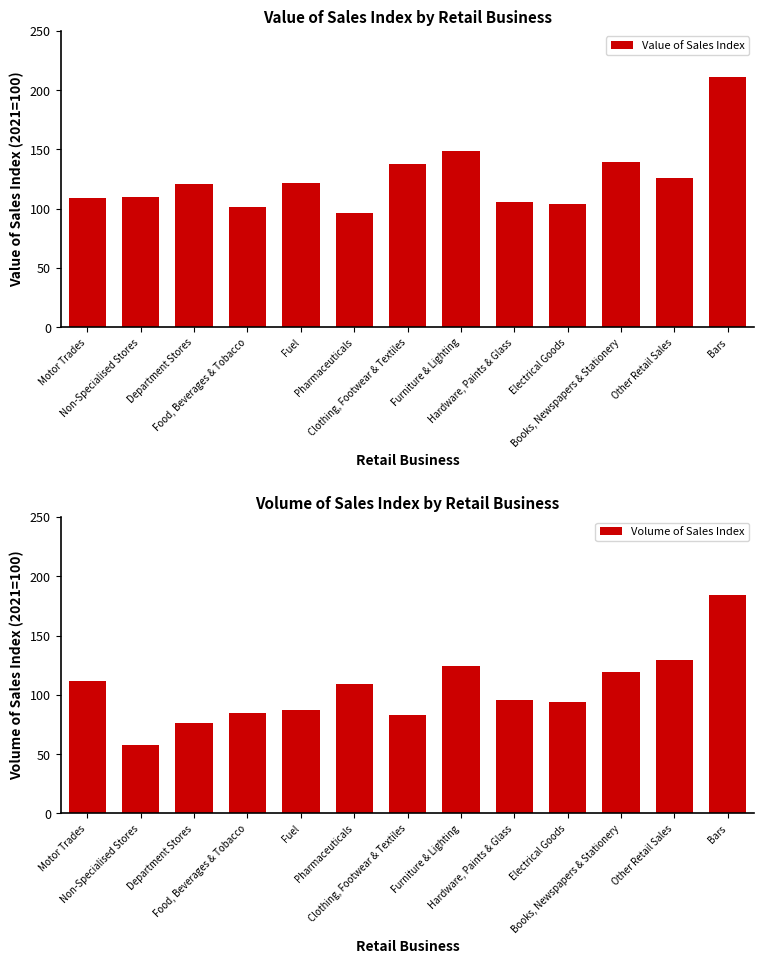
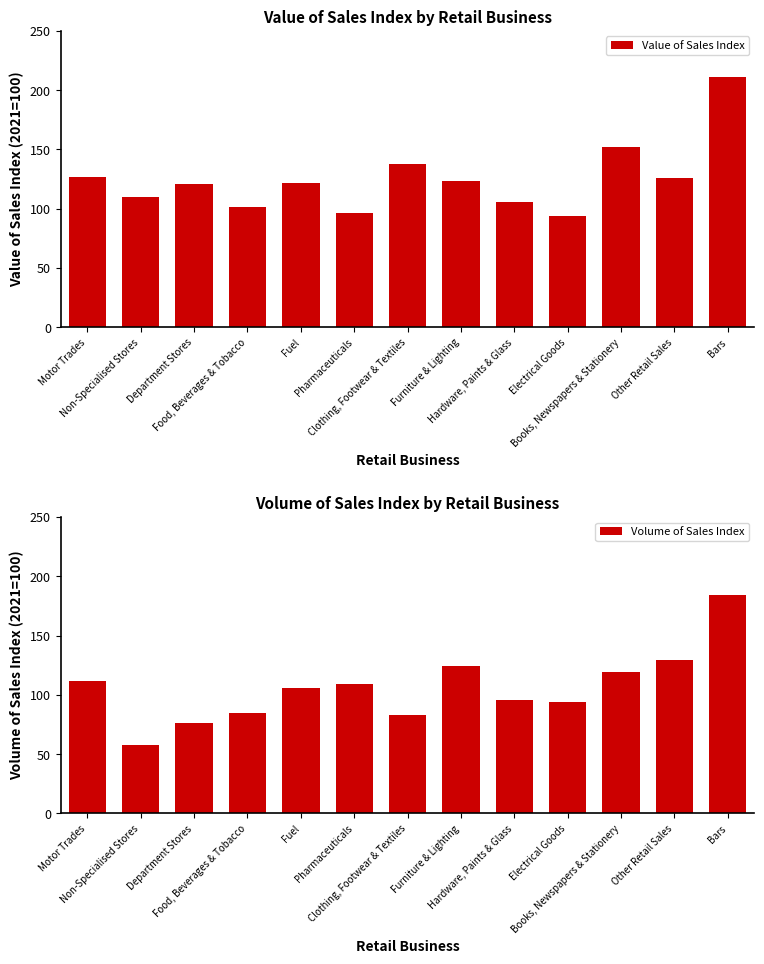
  {
    "Value of Sales Index by Retail Business": {
-     "Motor Trades": 109,
+     "Motor Trades": 127,
      "Non-Specialised Stores": 110,
      "Department Stores": 121,
      "Food, Beverages & Tobacco": 102,
      "Fuel": 122,
      "Pharmaceuticals": 96,
      "Clothing, Footwear & Textiles": 138,
-     "Furniture & Lighting": 149,
+     "Furniture & Lighting": 124,
      "Hardware, Paints & Glass": 105,
-     "Electrical Goods": 104,
-     "Books, Newspapers & Stationery": 139,
+     "Electrical Goods": 94,
+     "Books, Newspapers & Stationery": 152,
      "Other Retail Sales": 126,
      "Bars": 211
    },
    "Volume of Sales Index by Retail Business": {
      "Motor Trades": 112,
      "Non-Specialised Stores": 58,
      "Department Stores": 76,
      "Food, Beverages & Tobacco": 85,
-     "Fuel": 87,
+     "Fuel": 106,
      "Pharmaceuticals": 109,
      "Clothing, Footwear & Textiles": 83,
      "Furniture & Lighting": 124,
      "Hardware, Paints & Glass": 96,
      "Electrical Goods": 94,
      "Books, Newspapers & Stationery": 120,
      "Other Retail Sales": 129,
      "Bars": 184
    }
  }
